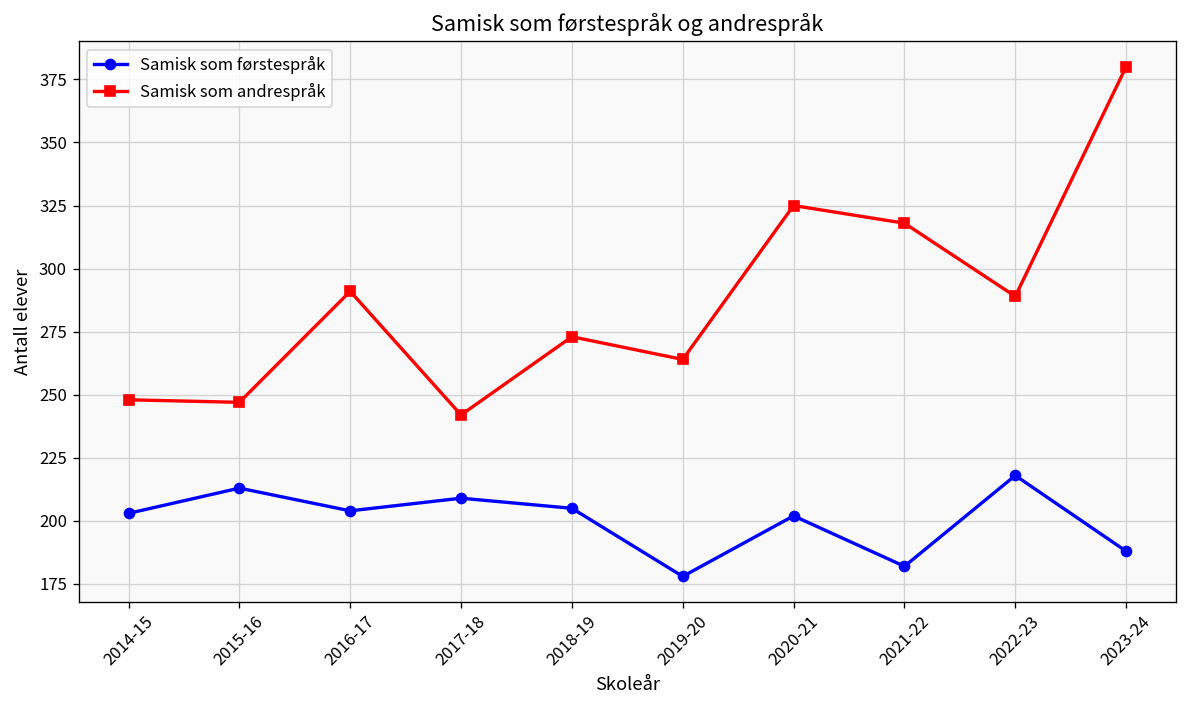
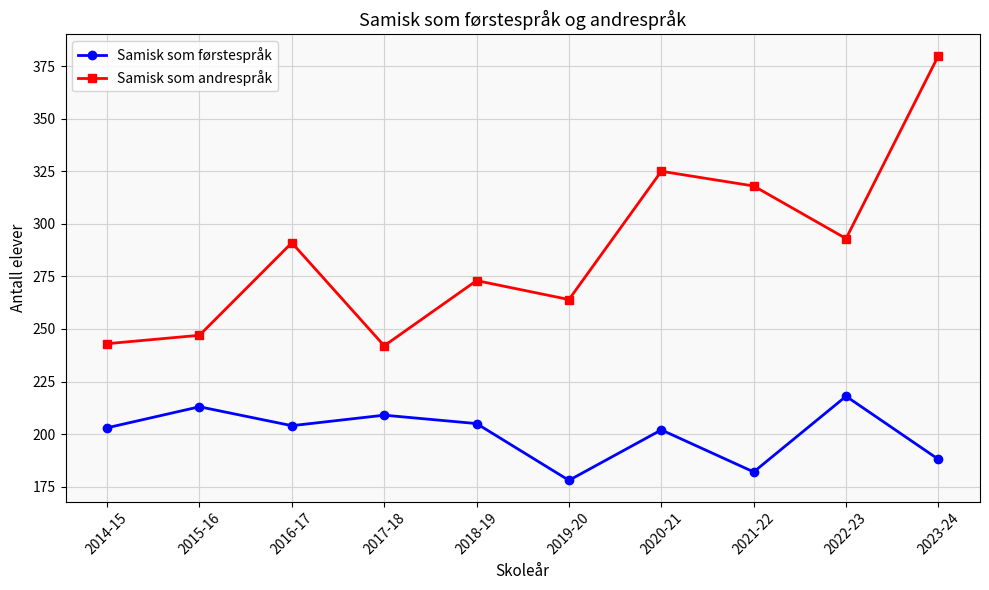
  {
    "Samisk som førstespråk": {
      "2014-15": 203,
      "2015-16": 213,
      "2016-17": 204,
      "2017-18": 209,
      "2018-19": 205,
      "2019-20": 178,
      "2020-21": 202,
      "2021-22": 182,
      "2022-23": 218,
      "2023-24": 188
    },
    "Samisk som andrespråk": {
-     "2014-15": 248,
+     "2014-15": 243,
      "2015-16": 247,
      "2016-17": 291,
      "2017-18": 242,
      "2018-19": 273,
      "2019-20": 264,
      "2020-21": 325,
      "2021-22": 318,
-     "2022-23": 289,
+     "2022-23": 293,
      "2023-24": 380
    }
  }
